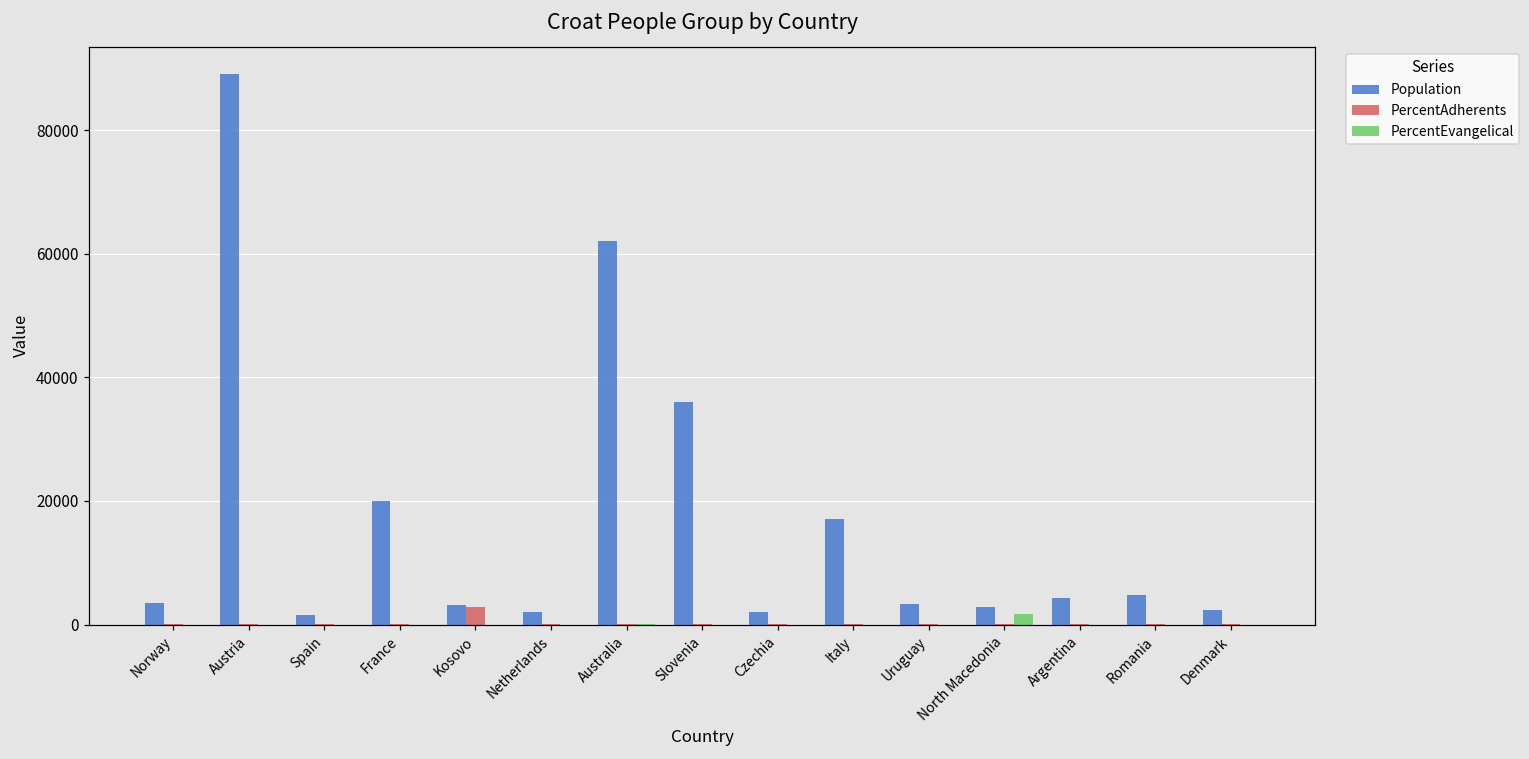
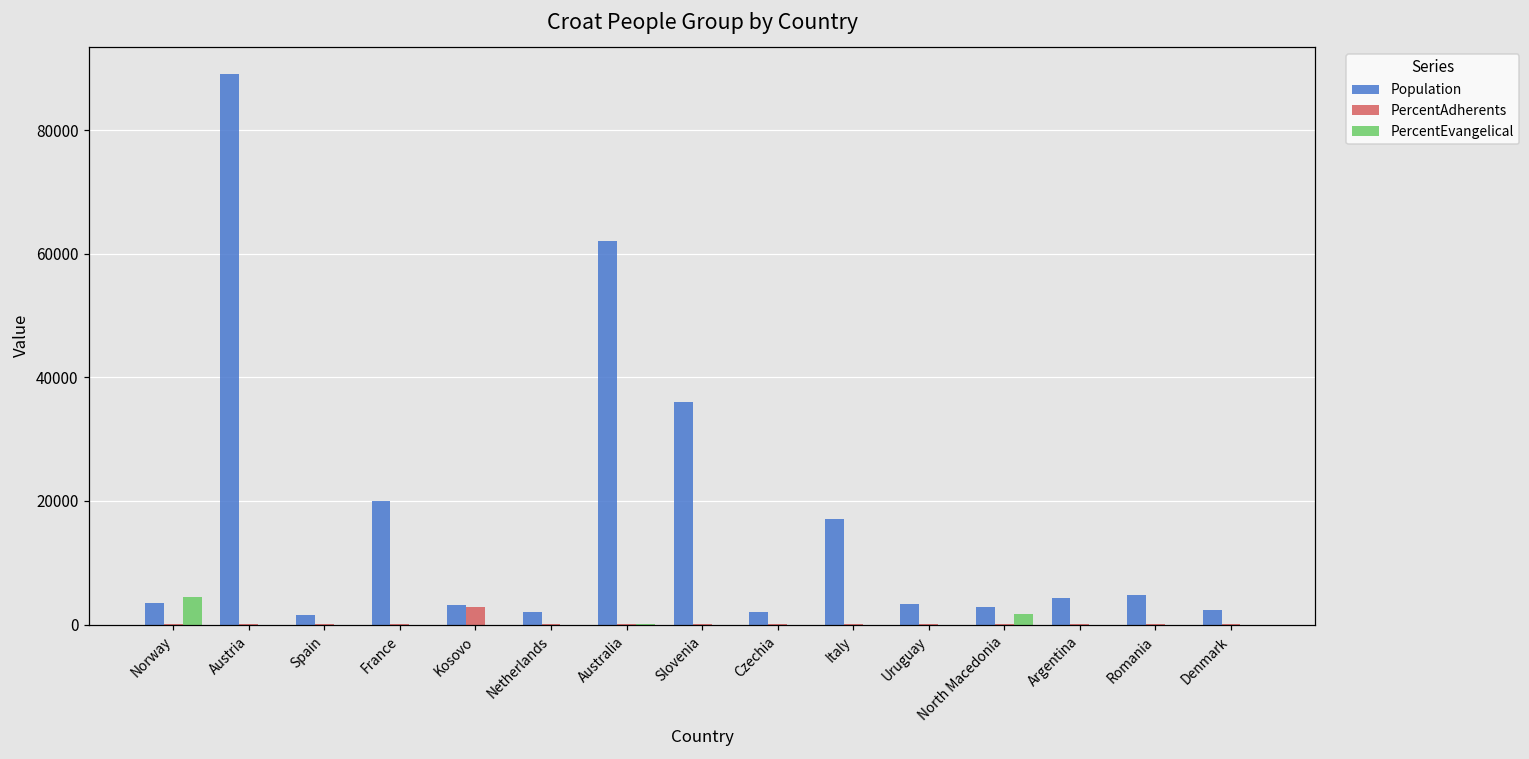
  {
    "Population": {
      "Norway": 4000,
      "Austria": 89000,
      "Spain": 2000,
      "France": 20000,
      "Kosovo": 3000,
      "Netherlands": 2000,
      "Australia": 62000,
      "Slovenia": 36000,
      "Czechia": 2000,
      "Italy": 17000,
      "Uruguay": 3000,
      "North Macedonia": 3000,
      "Argentina": 4000,
      "Romania": 5000,
      "Denmark": 2000
    },
    "PercentAdherents": {
      "Kosovo": 3000
    },
    "PercentEvangelical": {
-     "Norway": 0,
+     "Norway": 4000,
      "North Macedonia": 2000
    }
  }
